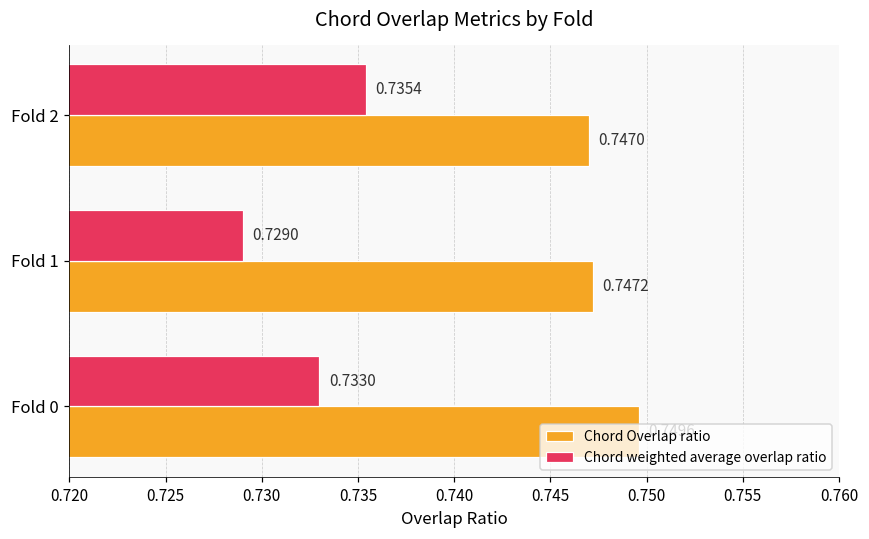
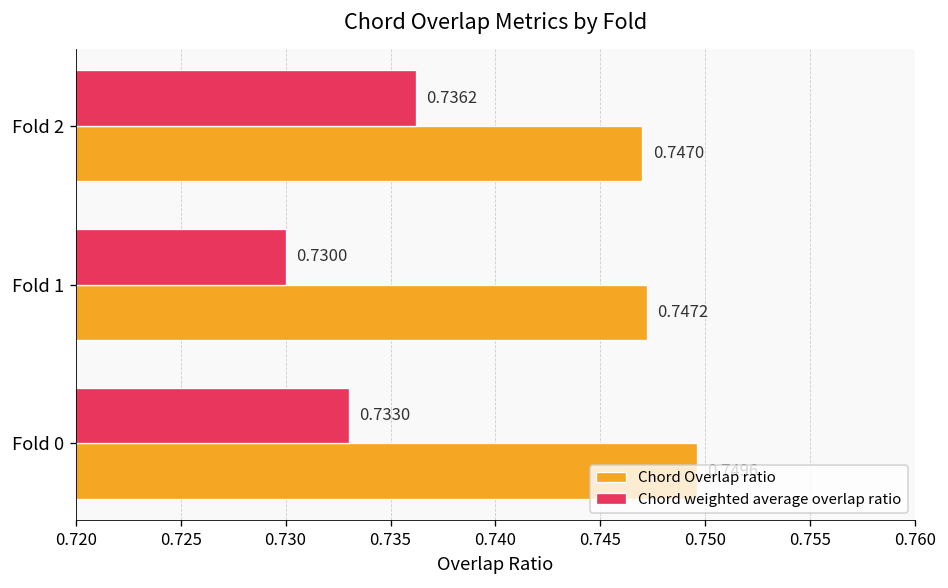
  {
    "Chord Overlap ratio": {
      "Fold 2": 0.7470,
      "Fold 1": 0.7472
    },
    "Chord weighted average overlap ratio": {
-     "Fold 2": 0.7354,
-     "Fold 1": 0.7290,
+     "Fold 2": 0.7362,
+     "Fold 1": 0.7300,
      "Fold 0": 0.7330
    }
  }
